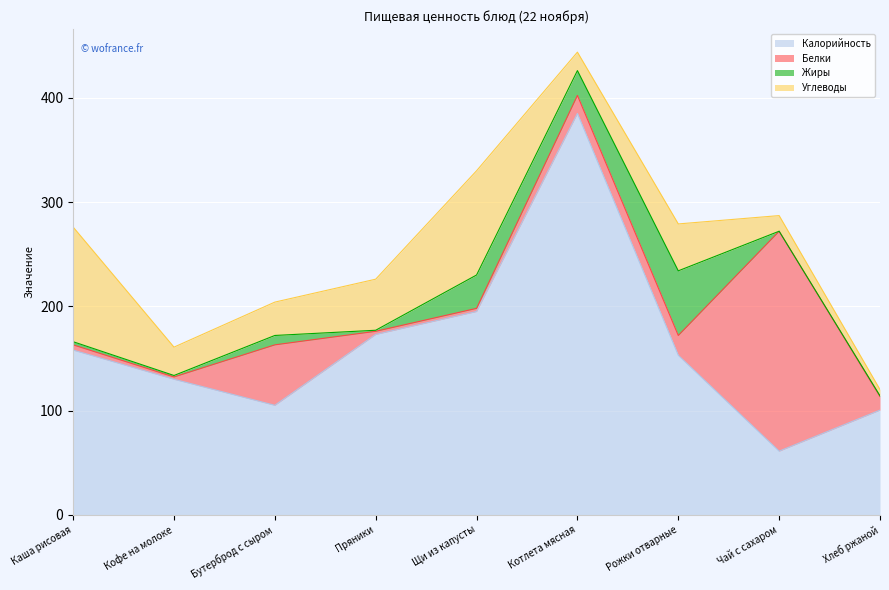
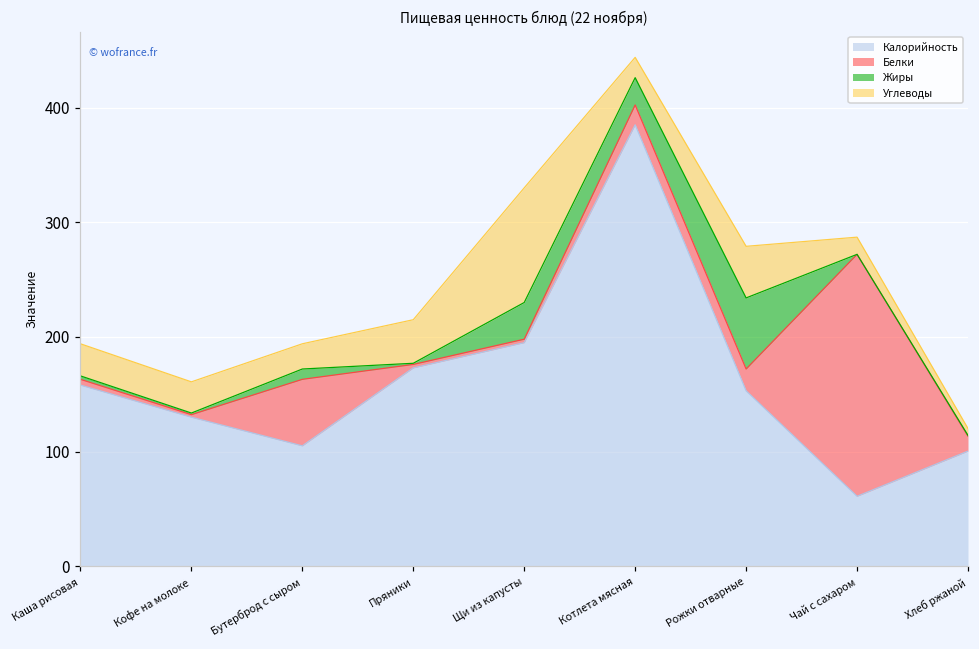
  {
    "Калорийность": {
      "Каша рисовая": 158,
      "Бутерброд с сыром": 105,
      "Пряники": 173,
      "Щи из капусты": 195,
      "Котлета мясная": 385,
      "Рожки отварные": 153,
      "Чай с сахаром": 61,
      "Хлеб ржаной": 100
    },
    "Белки": {
      "Каша рисовая": 5,
      "Бутерброд с сыром": 58,
      "Щи из капусты": 3,
      "Котлета мясная": 17,
      "Рожки отварные": 19
    },
    "Жиры": {
      "Каша рисовая": 3,
      "Бутерброд с сыром": 9,
      "Щи из капусты": 32,
      "Котлета мясная": 24,
      "Рожки отварные": 62
    },
    "Углеводы": {
-     "Каша рисовая": 110,
+     "Каша рисовая": 28,
      "Кофе на молоке": 27,
-     "Бутерброд с сыром": 32,
-     "Пряники": 49,
+     "Бутерброд с сыром": 22,
+     "Пряники": 38,
      "Щи из капусты": 100,
      "Котлета мясная": 18,
      "Рожки отварные": 45,
      "Чай с сахаром": 15,
      "Хлеб ржаной": 6
    }
  }
